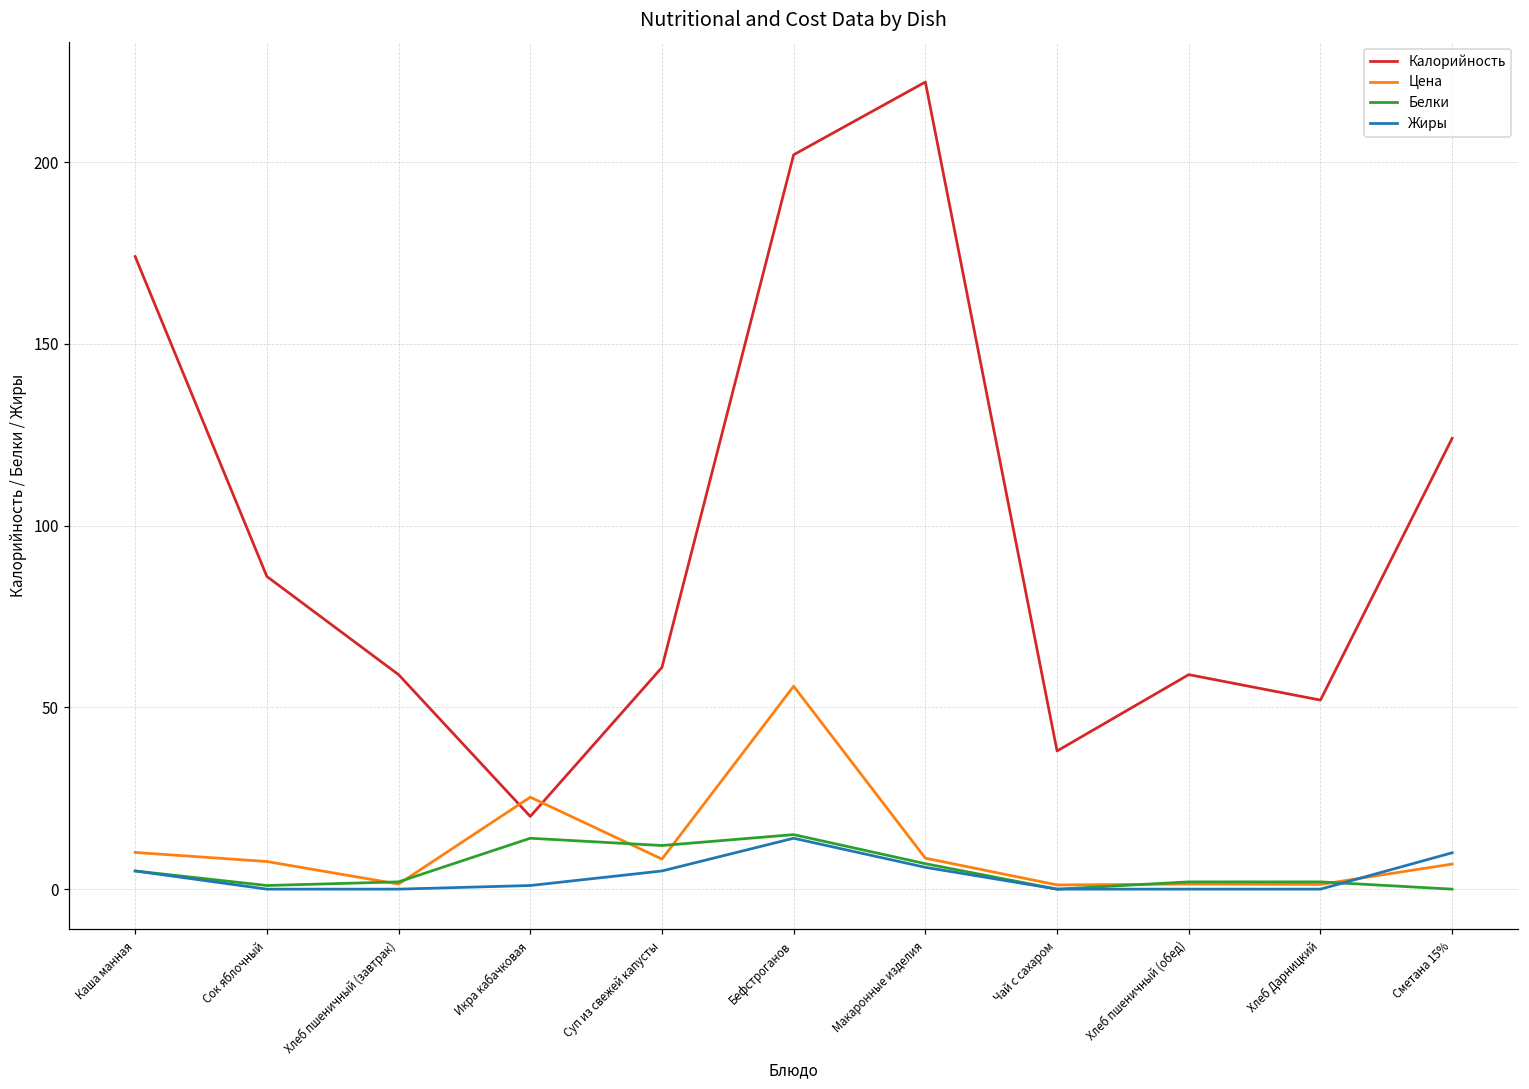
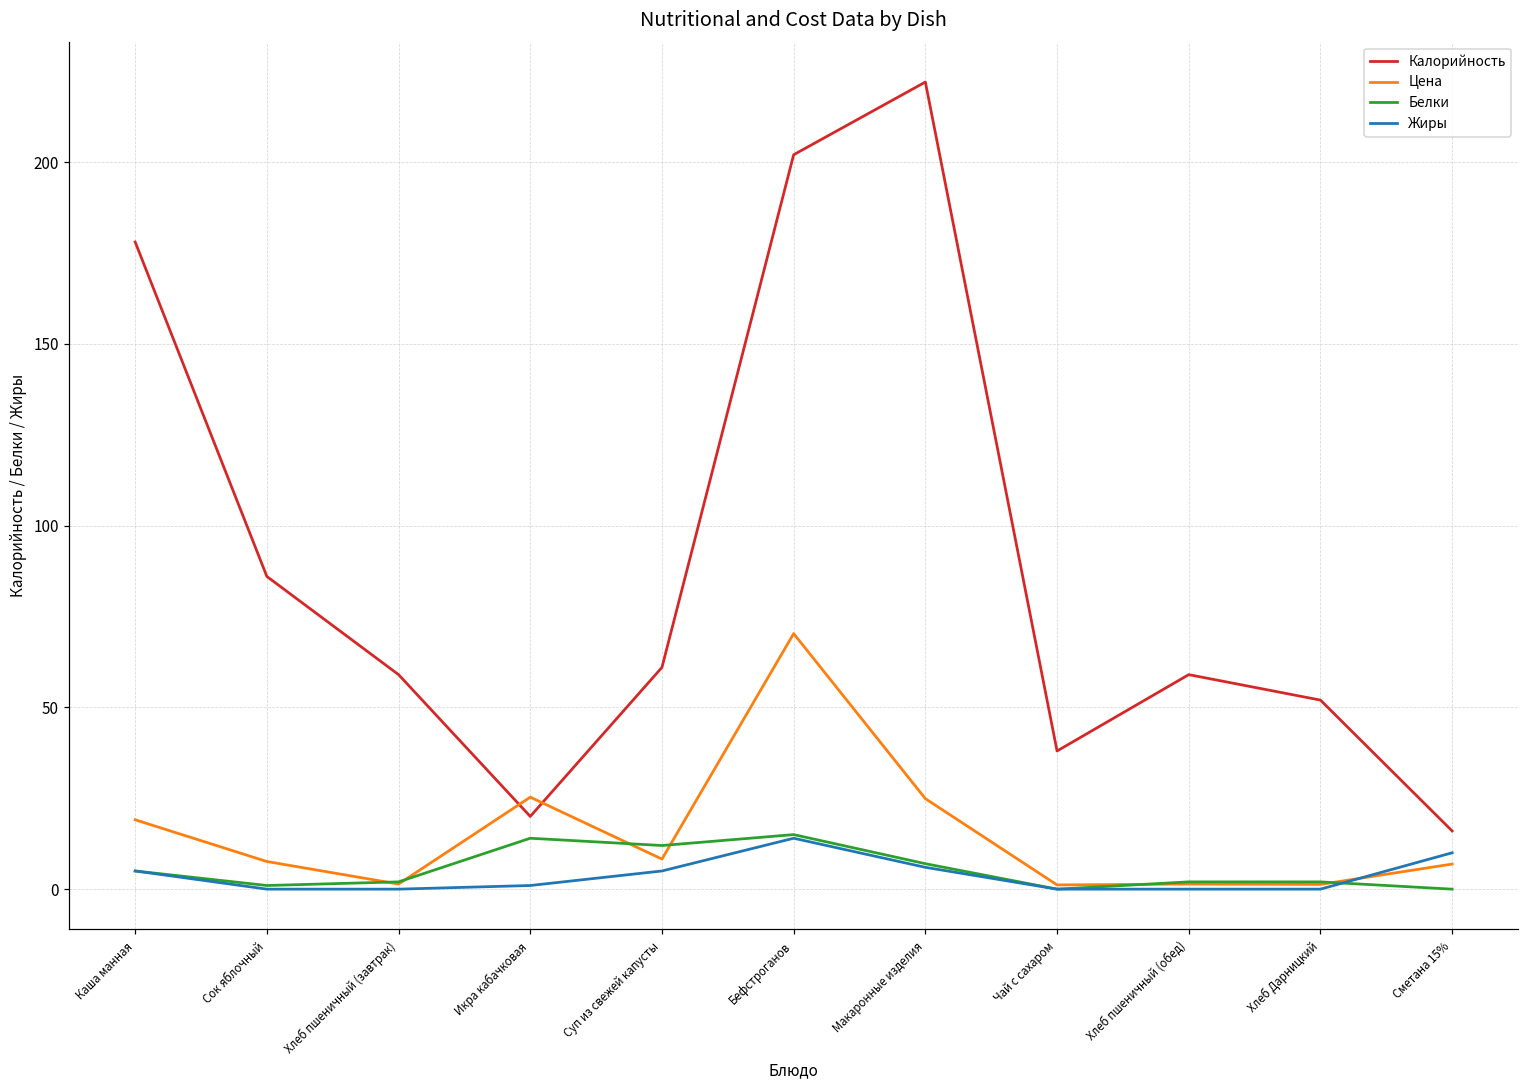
  {
    "Калорийность": {
-     "Каша манная": 174,
+     "Каша манная": 178,
      "Сок яблочный": 86,
      "Хлеб пшеничный (завтрак)": 59,
      "Икра кабачковая": 20,
      "Суп из свежей капусты": 61,
      "Бефстроганов": 202,
      "Макаронные изделия": 222,
      "Чай с сахаром": 38,
      "Хлеб пшеничный (обед)": 59,
      "Хлеб Дарницкий": 52,
-     "Сметана 15%": 124
+     "Сметана 15%": 16
    },
    "Цена": {
-     "Каша манная": 10,
+     "Каша манная": 19,
      "Сок яблочный": 8,
      "Икра кабачковая": 25,
      "Суп из свежей капусты": 8,
-     "Бефстроганов": 56,
-     "Макаронные изделия": 9,
+     "Бефстроганов": 70,
+     "Макаронные изделия": 25,
      "Чай с сахаром": 1,
      "Сметана 15%": 7
    },
    "Белки": {
      "Сок яблочный": 1,
      "Икра кабачковая": 14,
      "Суп из свежей капусты": 12,
      "Бефстроганов": 15,
      "Макаронные изделия": 7,
      "Сметана 15%": 0
    },
    "Жиры": {
      "Сок яблочный": 0,
      "Хлеб пшеничный (завтрак)": 0,
      "Икра кабачковая": 1,
      "Суп из свежей капусты": 5,
      "Бефстроганов": 14,
      "Макаронные изделия": 6,
      "Хлеб пшеничный (обед)": 0,
      "Хлеб Дарницкий": 0,
      "Сметана 15%": 10
    }
  }
